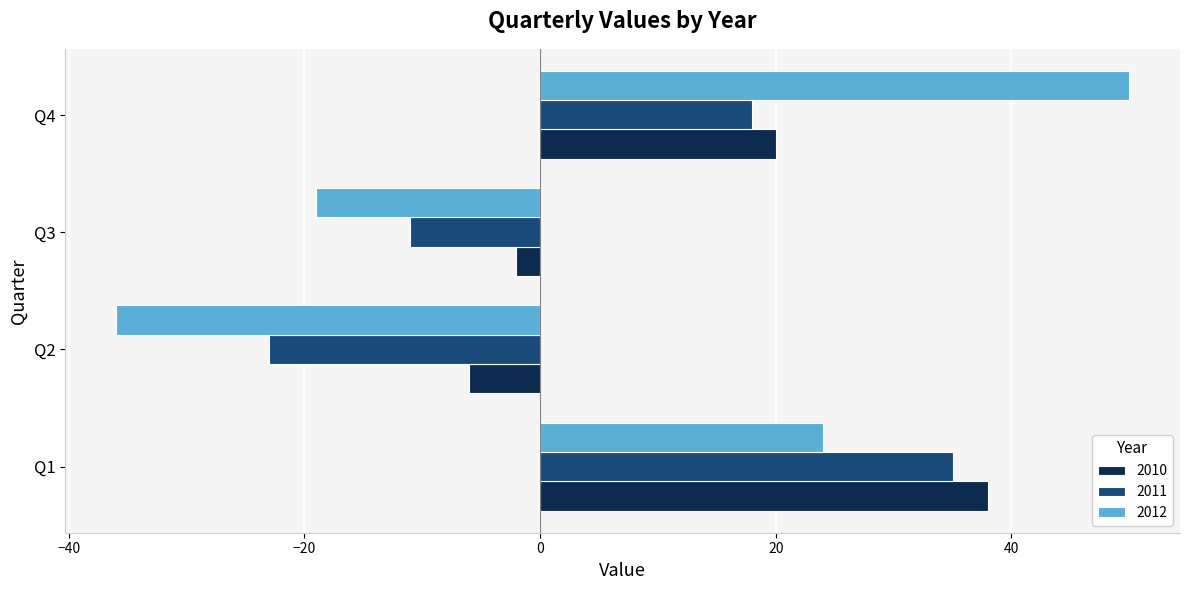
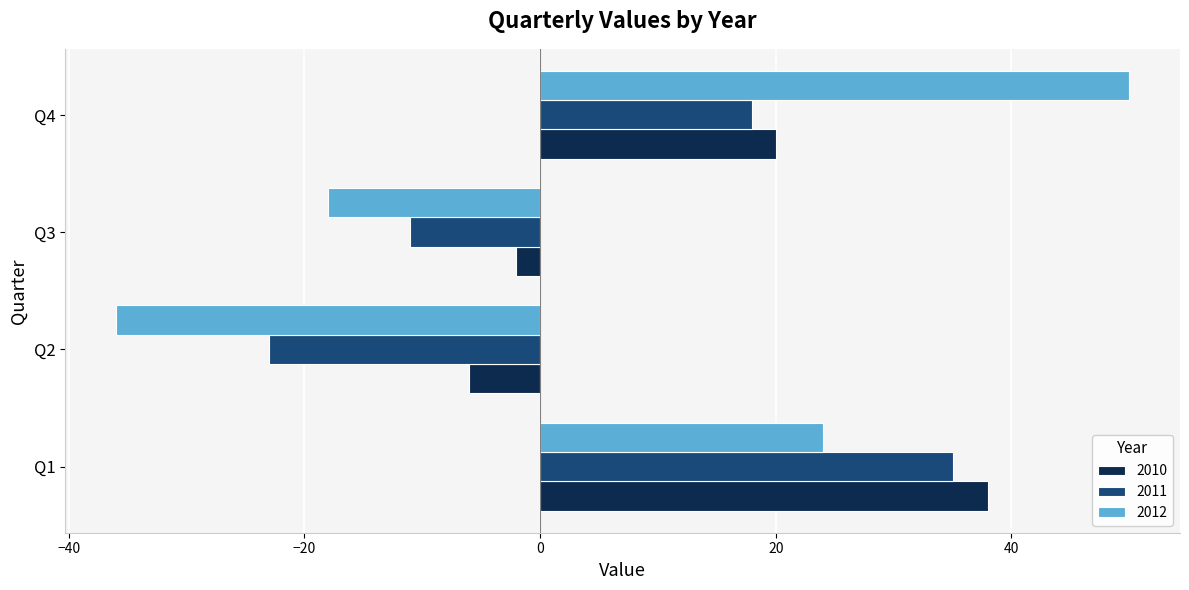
  {
    "2012": {
      "Q4": 50,
-     "Q3": -19,
+     "Q3": -18,
      "Q2": -36,
      "Q1": 24
    }
  }
